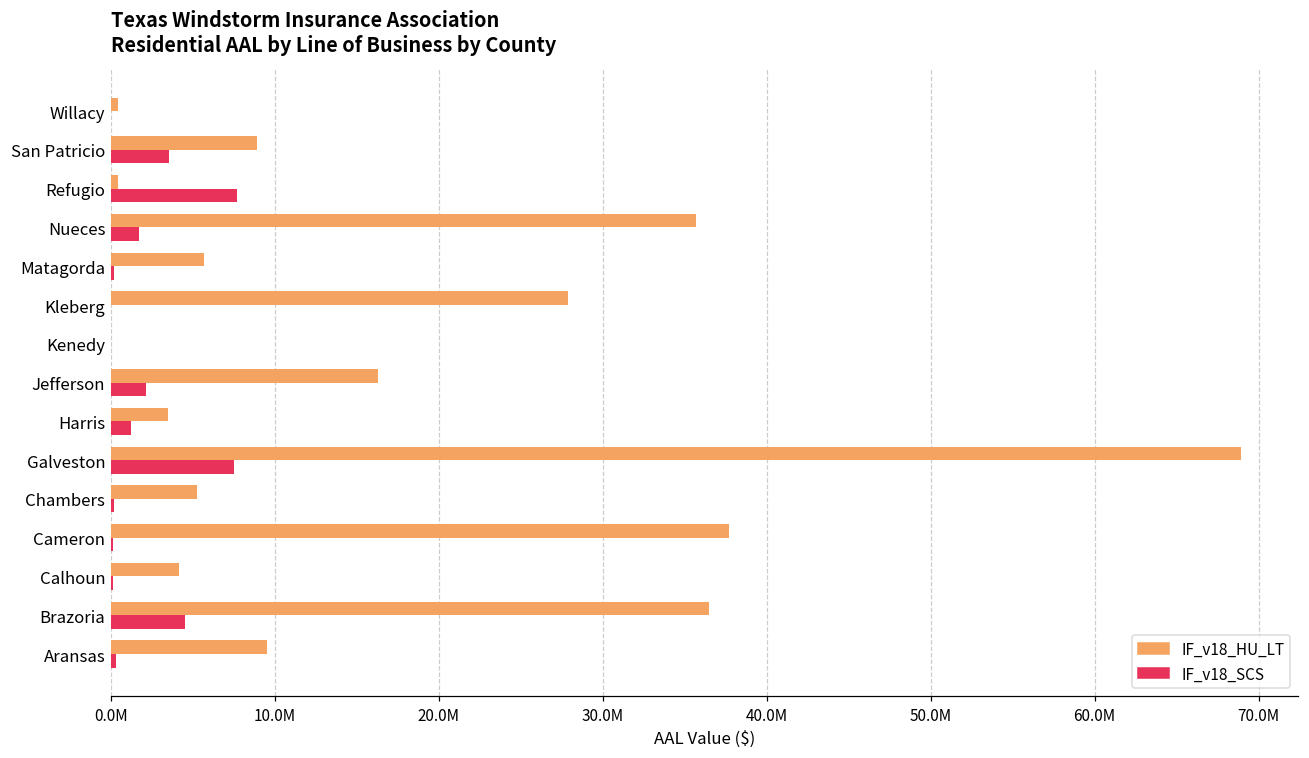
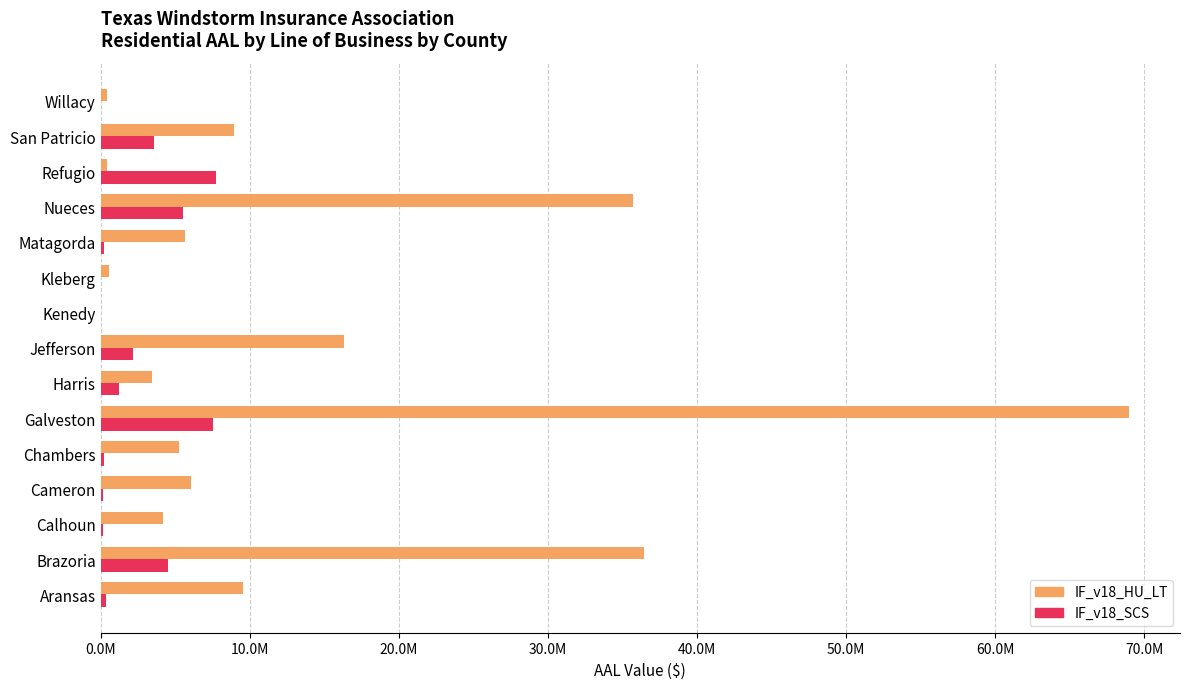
  {
    "IF_v18_HU_LT": {
      "Willacy": 400000,
      "San Patricio": 8900000,
      "Refugio": 400000,
      "Nueces": 35700000,
      "Matagorda": 5700000,
-     "Kleberg": 27900000,
+     "Kleberg": 600000,
      "Jefferson": 16300000,
      "Harris": 3500000,
      "Galveston": 69000000,
      "Chambers": 5200000,
-     "Cameron": 37700000,
+     "Cameron": 6000000,
      "Calhoun": 4200000,
      "Brazoria": 36500000,
      "Aransas": 9500000
    },
    "IF_v18_SCS": {
      "San Patricio": 3600000,
      "Refugio": 7700000,
-     "Nueces": 1700000,
+     "Nueces": 5500000,
      "Matagorda": 200000,
      "Jefferson": 2200000,
      "Harris": 1300000,
      "Galveston": 7500000,
      "Chambers": 200000,
      "Brazoria": 4500000,
      "Aransas": 300000
    }
  }
